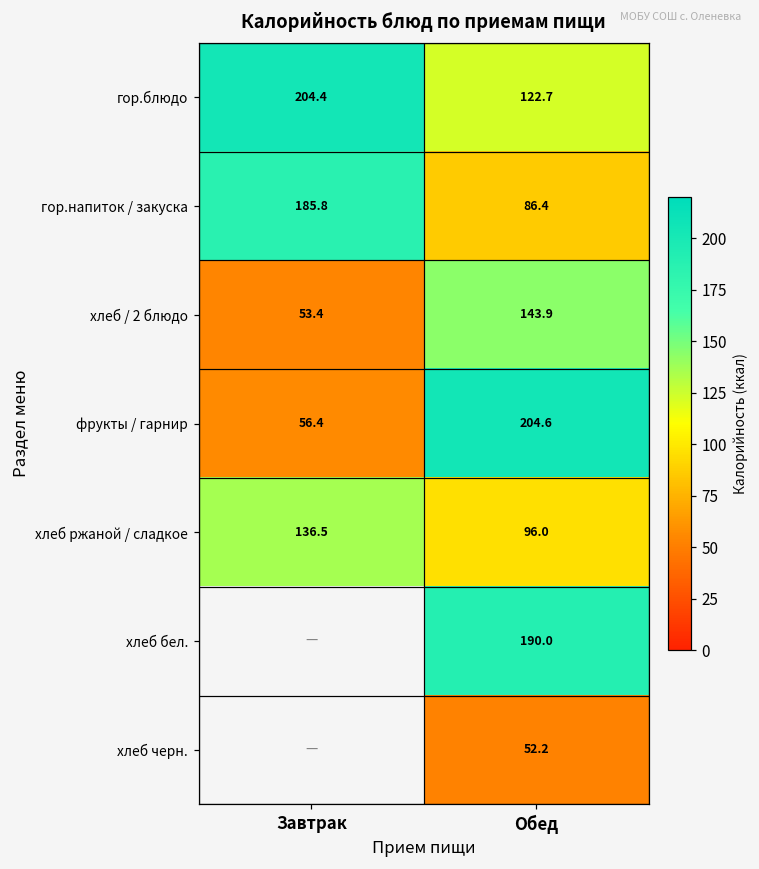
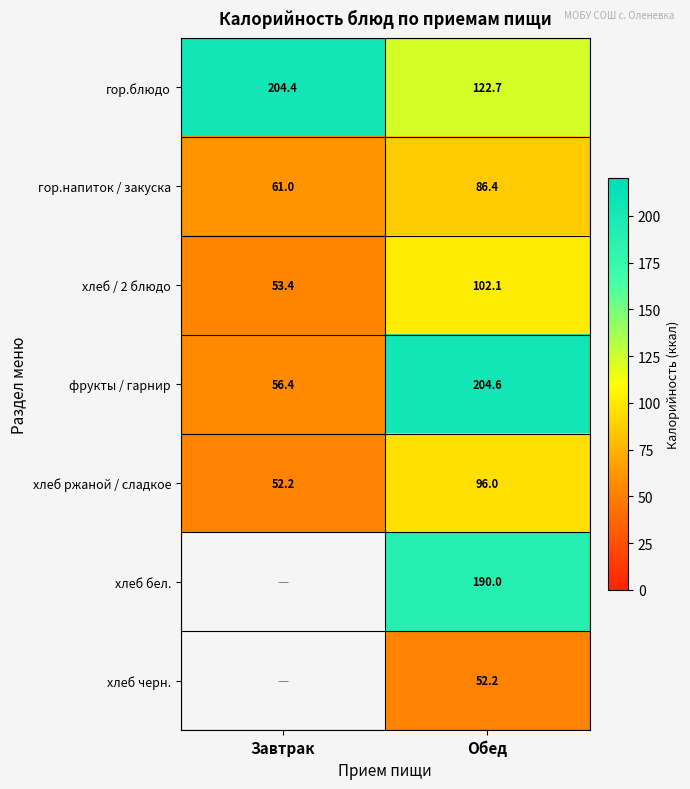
  {
    "гор.блюдо": {
      "Завтрак": 204.4,
      "Обед": 122.7
    },
    "гор.напиток / закуска": {
-     "Завтрак": 185.8,
+     "Завтрак": 61.0,
      "Обед": 86.4
    },
    "хлеб / 2 блюдо": {
      "Завтрак": 53.4,
-     "Обед": 143.9
+     "Обед": 102.1
    },
    "фрукты / гарнир": {
      "Завтрак": 56.4,
      "Обед": 204.6
    },
    "хлеб ржаной / сладкое": {
-     "Завтрак": 136.5,
+     "Завтрак": 52.2,
      "Обед": 96.0
    },
    "хлеб бел.": {
      "Обед": 190.0
    },
    "хлеб черн.": {
      "Обед": 52.2
    }
  }
